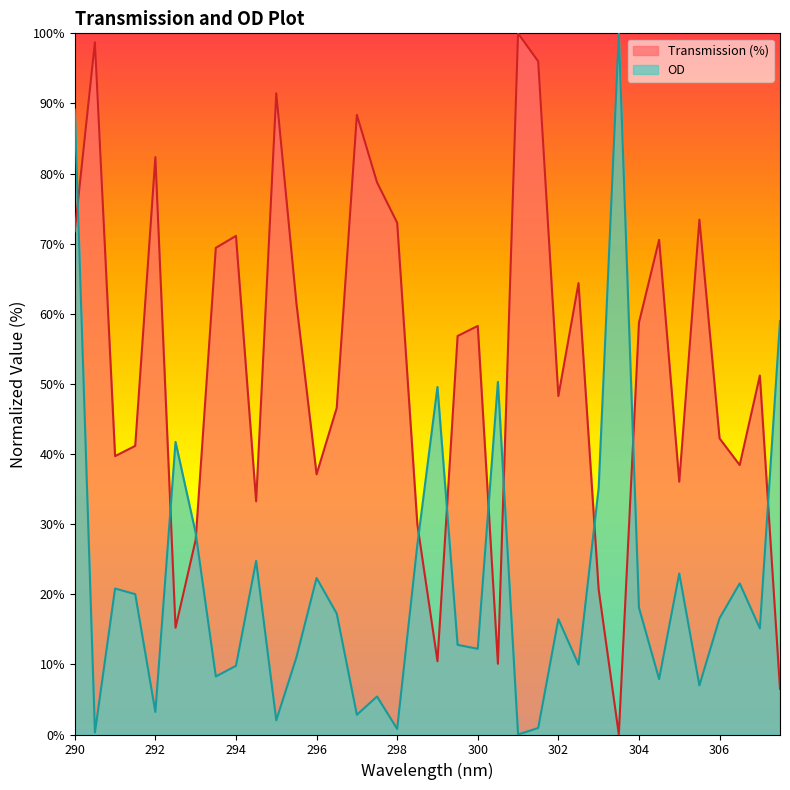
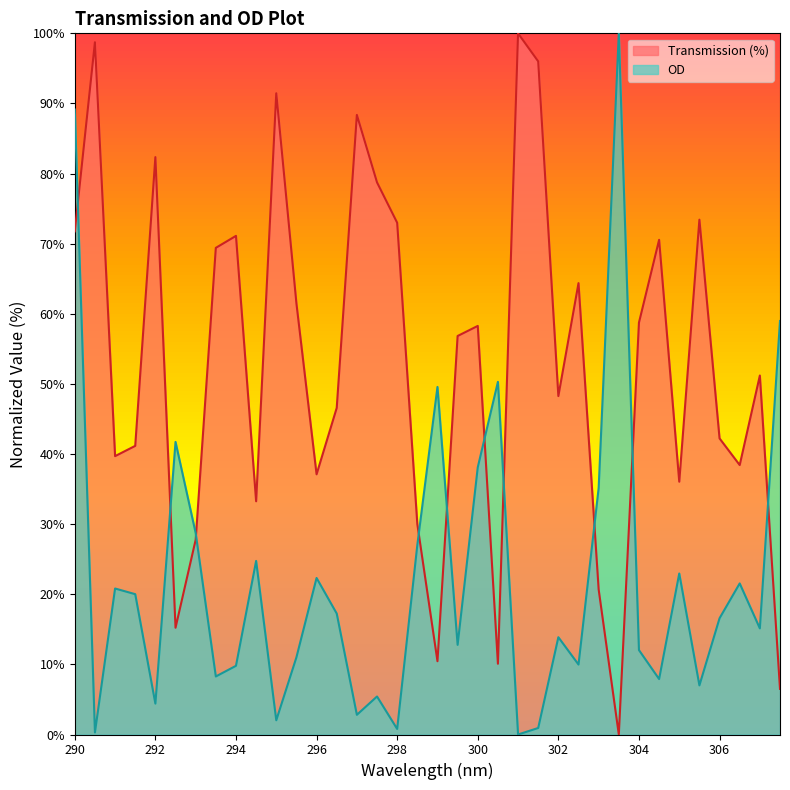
  {
    "Transmission (%)": {
      "290": "72%",
      "292": "82%",
      "294": "71%",
      "296": "37%",
      "298": "73%",
      "300": "58%",
      "302": "48%",
      "304": "59%",
      "306": "42%"
    },
    "OD": {
      "290": "89%",
-     "292": "3%",
+     "292": "4%",
      "294": "10%",
      "296": "22%",
      "298": "1%",
-     "300": "12%",
-     "302": "16%",
-     "304": "18%",
+     "300": "38%",
+     "302": "14%",
+     "304": "12%",
      "306": "17%"
    }
  }
